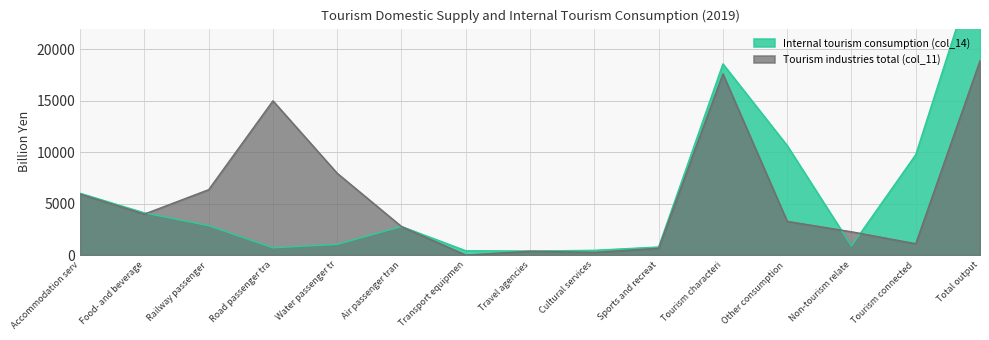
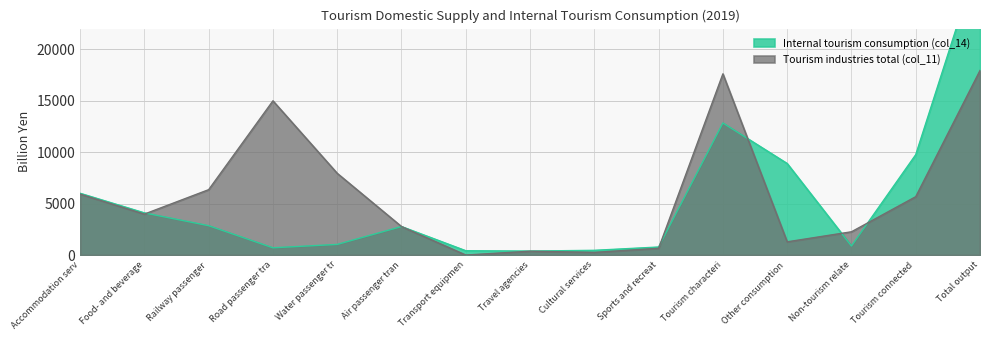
  {
    "Internal tourism consumption (col_14)": {
      "Railway passenger": 2900,
      "Road passenger tra": 700,
      "Water passenger tr": 1000,
      "Transport equipmen": 400,
-     "Tourism characteri": 18600,
-     "Other consumption": 10600,
+     "Tourism characteri": 12800,
+     "Other consumption": 8900,
      "Non-tourism relate": 900,
      "Tourism connected": 9800
    },
    "Tourism industries total (col_11)": {
      "Railway passenger": 6400,
      "Road passenger tra": 15000,
      "Water passenger tr": 7900,
      "Transport equipmen": 0,
      "Tourism characteri": 17600,
-     "Other consumption": 3300,
+     "Other consumption": 1300,
      "Non-tourism relate": 2300,
-     "Tourism connected": 1100,
-     "Total output": 18900
+     "Tourism connected": 5700,
+     "Total output": 17900
    }
  }
